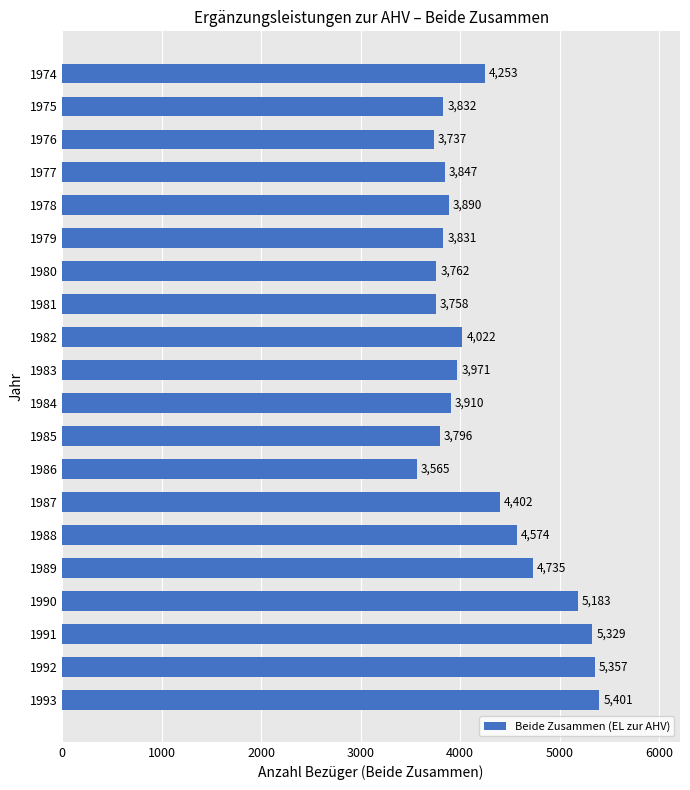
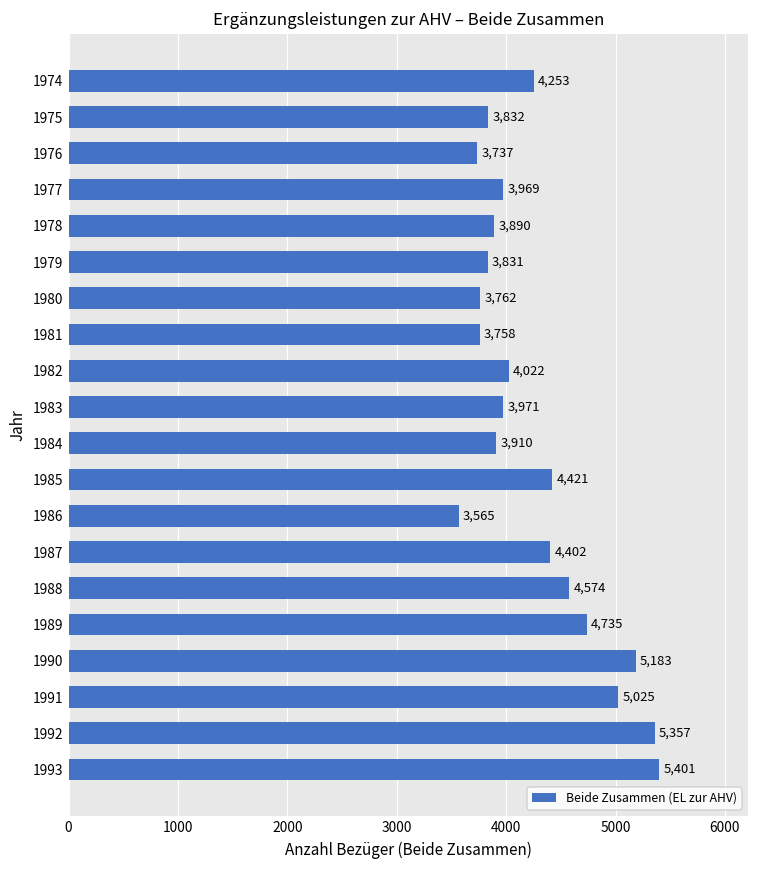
  {
    "1974": "4,253",
    "1975": "3,832",
    "1976": "3,737",
-   "1977": "3,847",
+   "1977": "3,969",
    "1978": "3,890",
    "1979": "3,831",
    "1980": "3,762",
    "1981": "3,758",
    "1982": "4,022",
    "1983": "3,971",
    "1984": "3,910",
-   "1985": "3,796",
+   "1985": "4,421",
    "1986": "3,565",
    "1987": "4,402",
    "1988": "4,574",
    "1989": "4,735",
    "1990": "5,183",
-   "1991": "5,329",
+   "1991": "5,025",
    "1992": "5,357",
    "1993": "5,401"
  }
